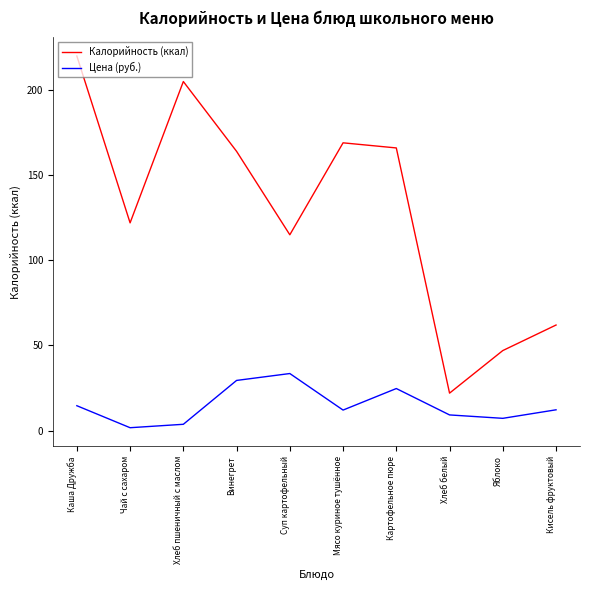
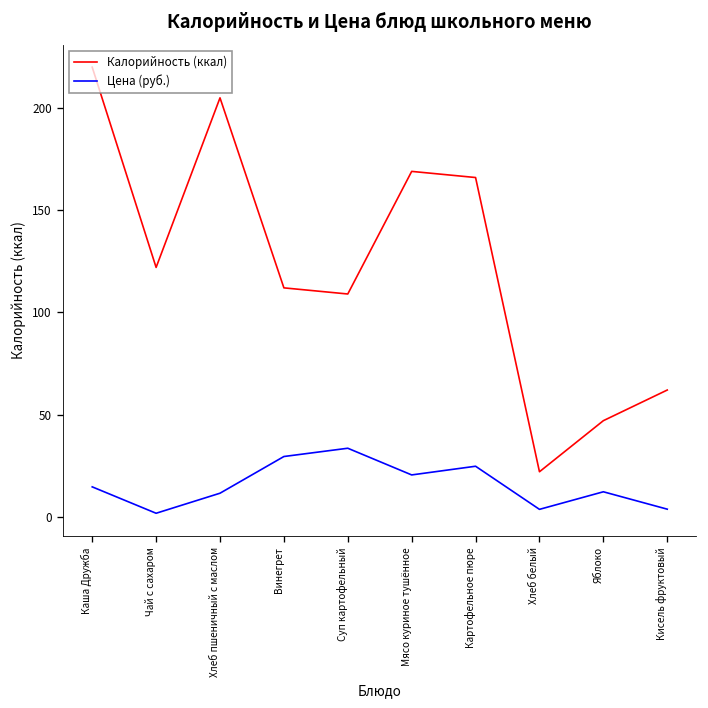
  {
    "Калорийность (ккал)": {
      "Чай с сахаром": 122,
      "Хлеб пшеничный с маслом": 205,
-     "Винегрет": 164,
-     "Суп картофельный": 115,
+     "Винегрет": 112,
+     "Суп картофельный": 109,
      "Мясо куриное тушённое": 169,
      "Картофельное пюре": 166,
      "Хлеб белый": 22,
      "Яблоко": 47,
      "Кисель фруктовый": 62
    },
    "Цена (руб.)": {
      "Каша Дружба": 15,
      "Чай с сахаром": 2,
-     "Хлеб пшеничный с маслом": 4,
+     "Хлеб пшеничный с маслом": 12,
      "Винегрет": 29,
      "Суп картофельный": 34,
-     "Мясо куриное тушённое": 12,
+     "Мясо куриное тушённое": 20,
      "Картофельное пюре": 25,
-     "Хлеб белый": 9,
-     "Яблоко": 7,
-     "Кисель фруктовый": 12
+     "Хлеб белый": 4,
+     "Яблоко": 12,
+     "Кисель фруктовый": 4
    }
  }
